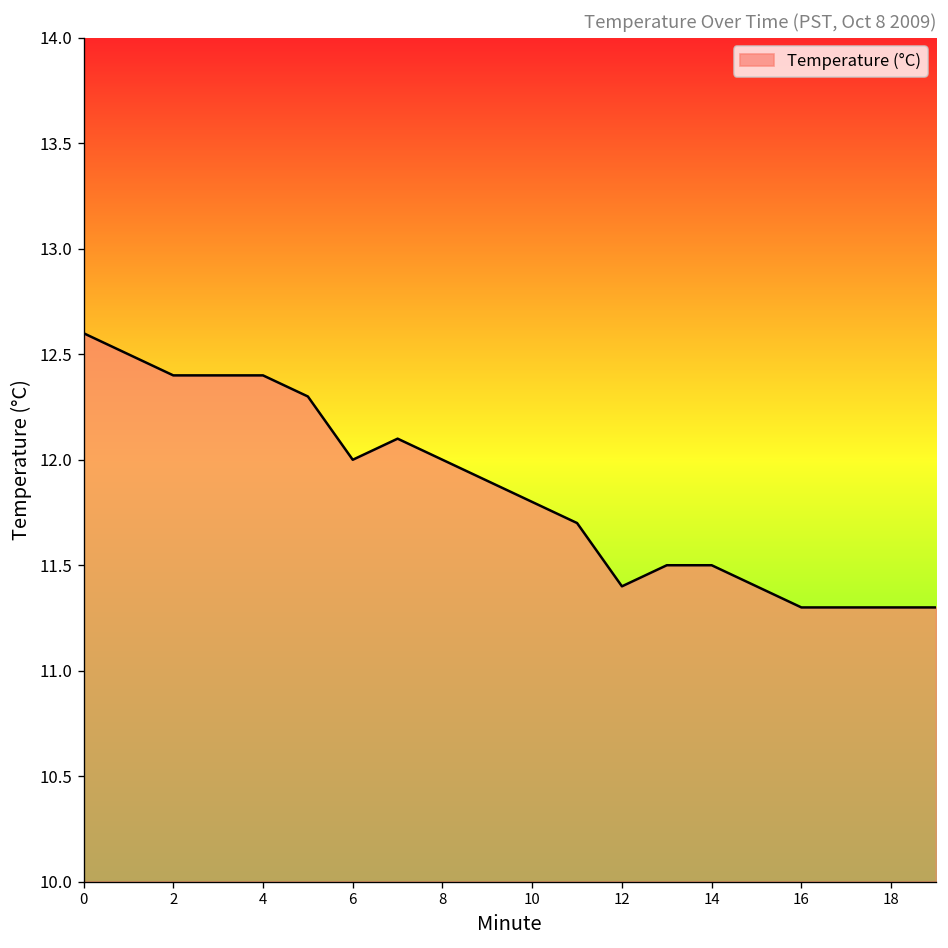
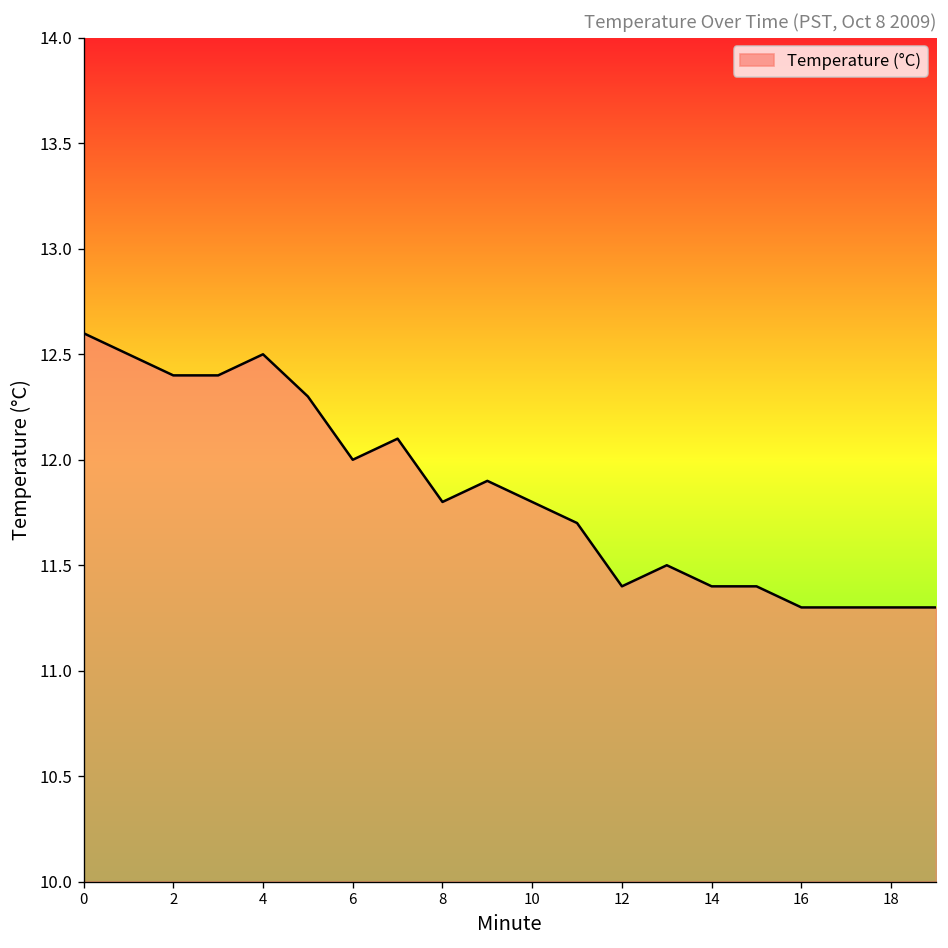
  {
    "0": 12.6,
    "2": 12.4,
-   "4": 12.4,
+   "4": 12.5,
    "6": 12.0,
-   "8": 12.0,
+   "8": 11.8,
    "10": 11.8,
    "12": 11.4,
-   "14": 11.5,
+   "14": 11.4,
    "16": 11.3,
    "18": 11.3
  }
